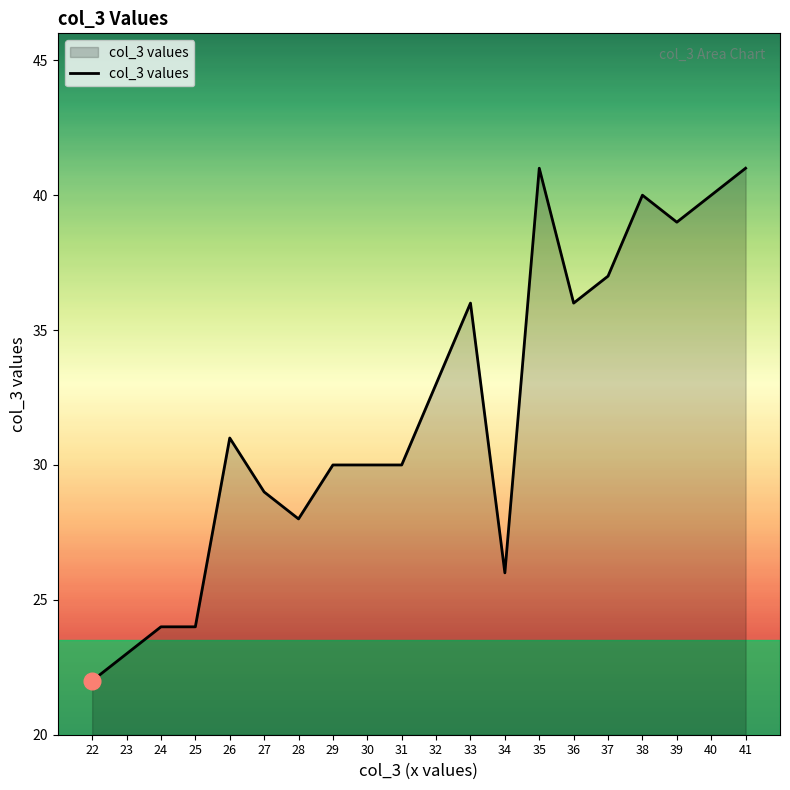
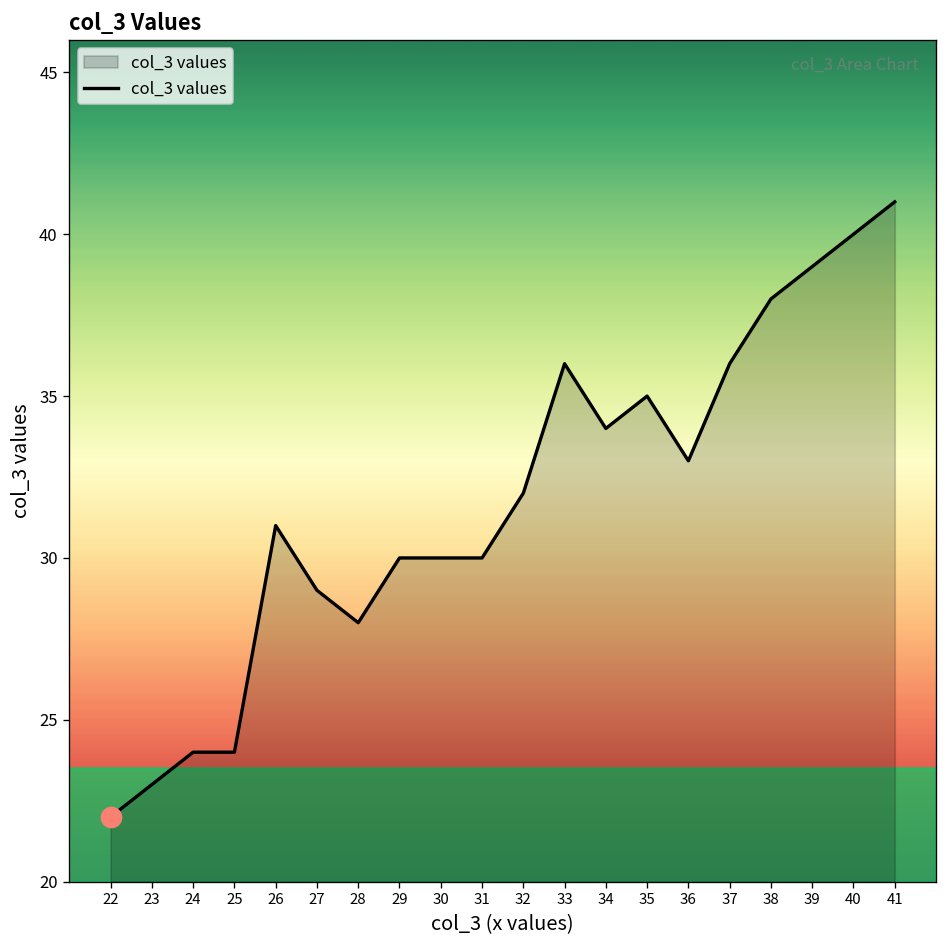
  {
    "col_3 values": {
      "24": 24,
      "25": 24,
      "26": 31,
      "27": 29,
      "28": 28,
      "29": 30,
      "30": 30,
      "31": 30,
-     "32": 33,
+     "32": 32,
      "33": 36,
-     "34": 26,
-     "35": 41,
-     "36": 36,
-     "37": 37,
-     "38": 40,
+     "34": 34,
+     "35": 35,
+     "36": 33,
+     "37": 36,
+     "38": 38,
      "39": 39,
      "40": 40,
      "41": 41
    }
  }
